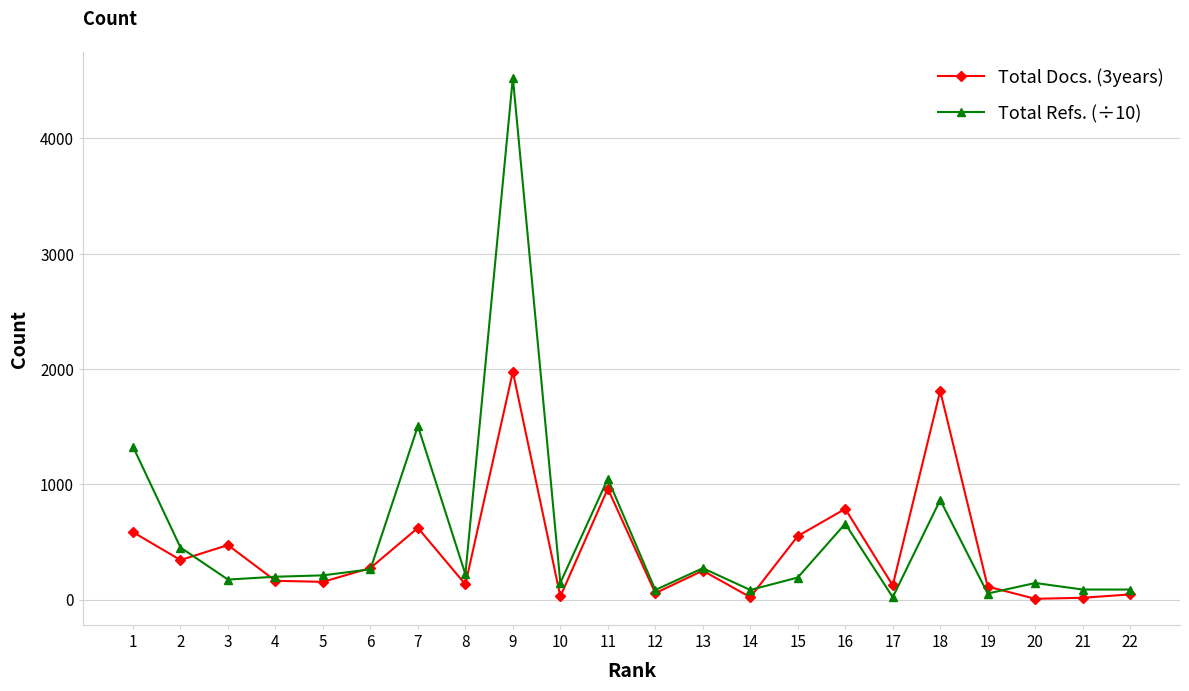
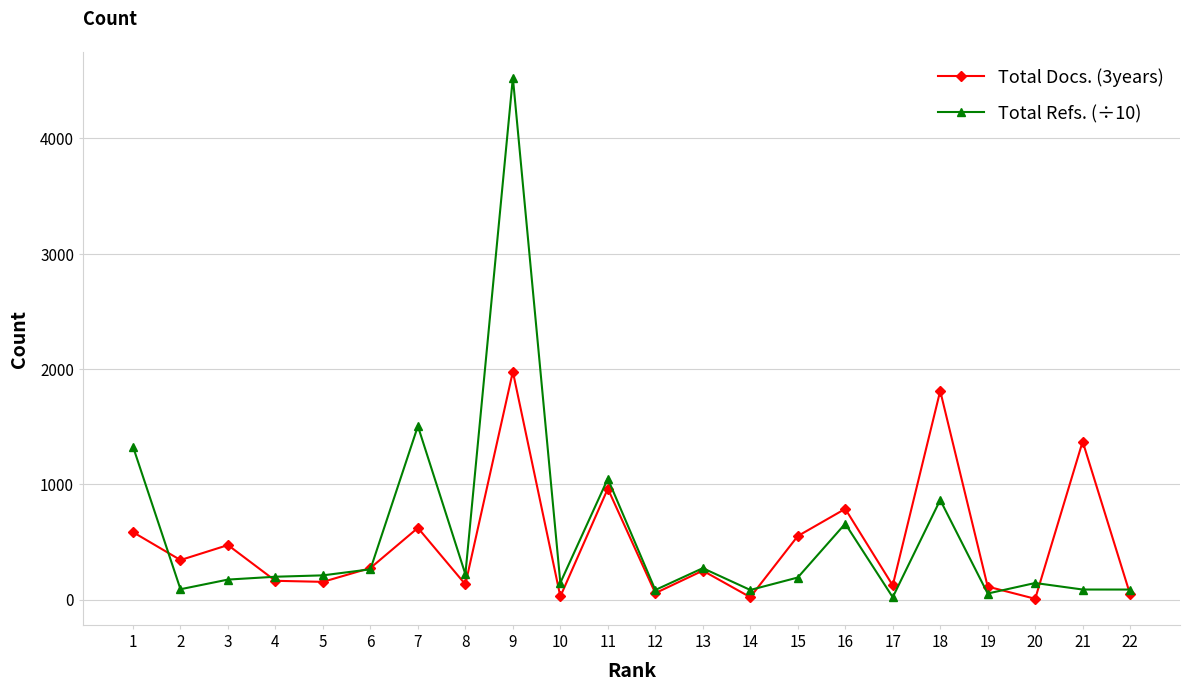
  {
    "Total Docs. (3years)": {
      "1": 590,
      "2": 340,
      "3": 470,
      "4": 160,
      "5": 150,
      "7": 620,
      "8": 130,
      "9": 1980,
      "10": 30,
      "11": 960,
      "12": 60,
      "14": 20,
      "15": 550,
      "16": 790,
      "17": 120,
      "18": 1810,
      "19": 110,
      "20": 10,
-     "21": 20,
+     "21": 1370,
      "22": 50
    },
    "Total Refs. (÷10)": {
      "1": 1330,
-     "2": 450,
+     "2": 90,
      "3": 170,
      "4": 200,
      "5": 210,
      "7": 1500,
      "8": 220,
      "9": 4530,
      "10": 150,
      "11": 1050,
      "12": 80,
      "14": 80,
      "15": 190,
      "16": 660,
      "17": 20,
      "18": 860,
      "19": 50,
      "20": 140,
      "21": 90,
      "22": 90
    }
  }
